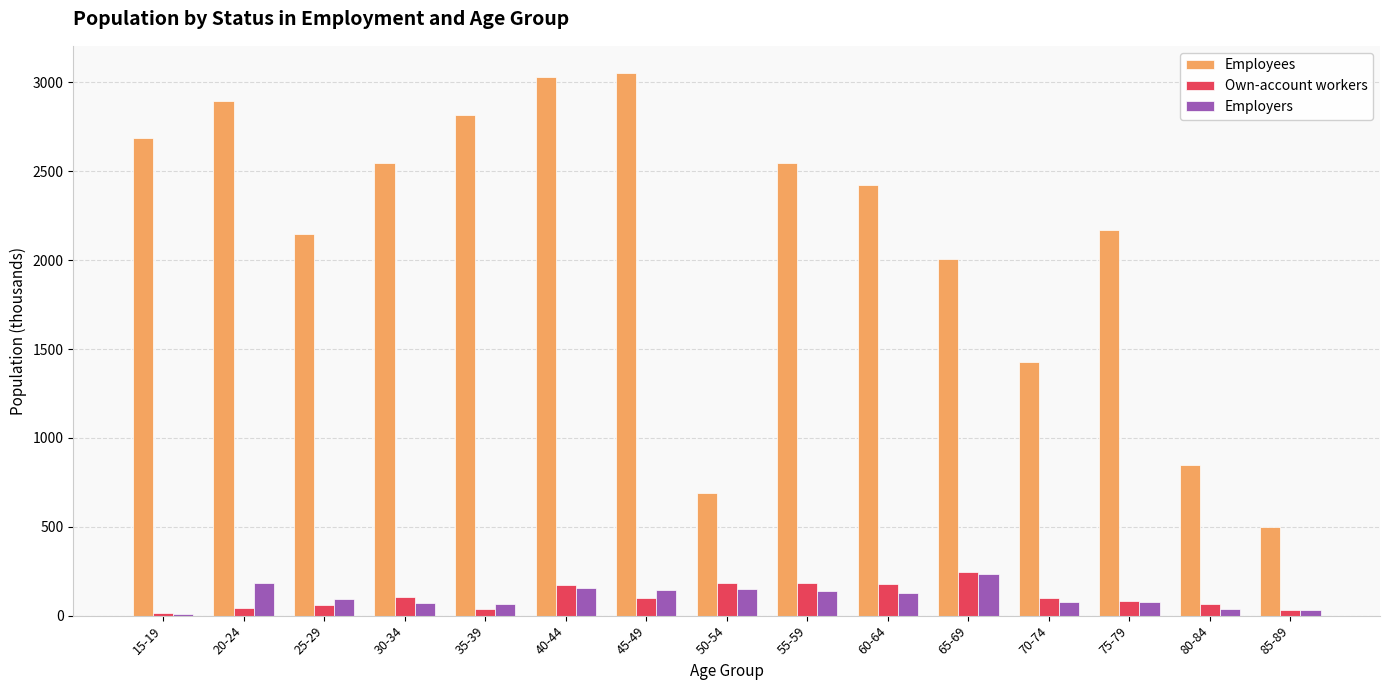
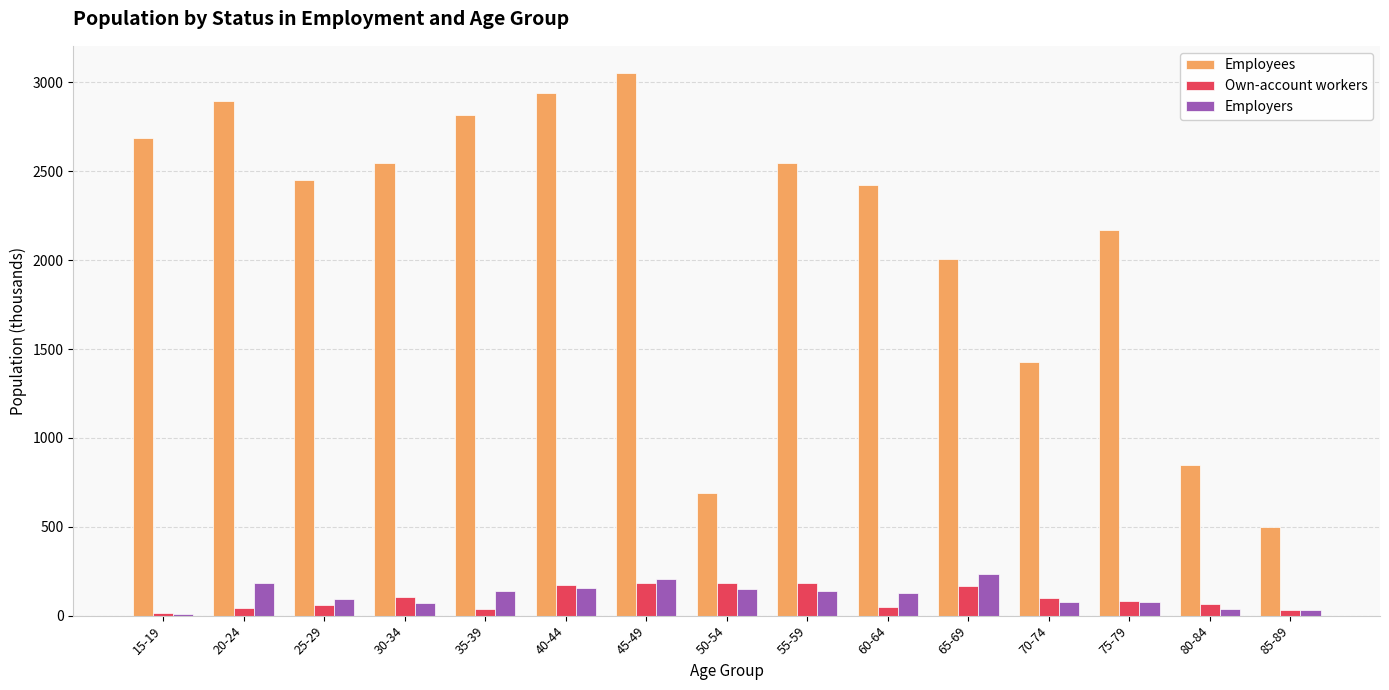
  {
    "Employees": {
      "15-19": 2690,
      "20-24": 2900,
-     "25-29": 2150,
+     "25-29": 2450,
      "30-34": 2550,
      "35-39": 2820,
-     "40-44": 3030,
+     "40-44": 2940,
      "45-49": 3050,
      "50-54": 690,
      "55-59": 2540,
      "60-64": 2420,
      "65-69": 2010,
      "70-74": 1430,
      "75-79": 2170,
      "80-84": 850,
      "85-89": 500
    },
    "Own-account workers": {
      "20-24": 40,
      "25-29": 60,
      "30-34": 110,
      "35-39": 40,
      "40-44": 170,
-     "45-49": 100,
+     "45-49": 180,
      "50-54": 180,
      "55-59": 180,
-     "60-64": 180,
-     "65-69": 250,
+     "60-64": 50,
+     "65-69": 160,
      "70-74": 100,
      "75-79": 80,
      "80-84": 70,
      "85-89": 30
    },
    "Employers": {
      "20-24": 180,
      "25-29": 90,
      "30-34": 70,
-     "35-39": 70,
+     "35-39": 140,
      "40-44": 160,
-     "45-49": 140,
+     "45-49": 200,
      "50-54": 150,
      "55-59": 140,
      "60-64": 130,
      "65-69": 240,
      "70-74": 80,
      "75-79": 80,
      "80-84": 40,
      "85-89": 30
    }
  }
